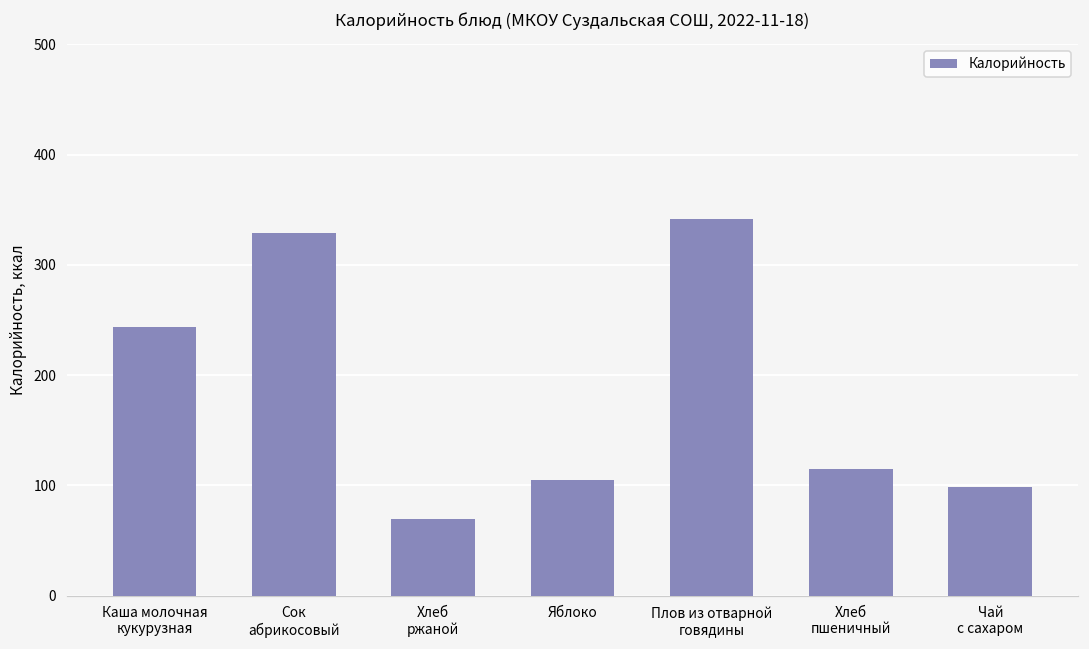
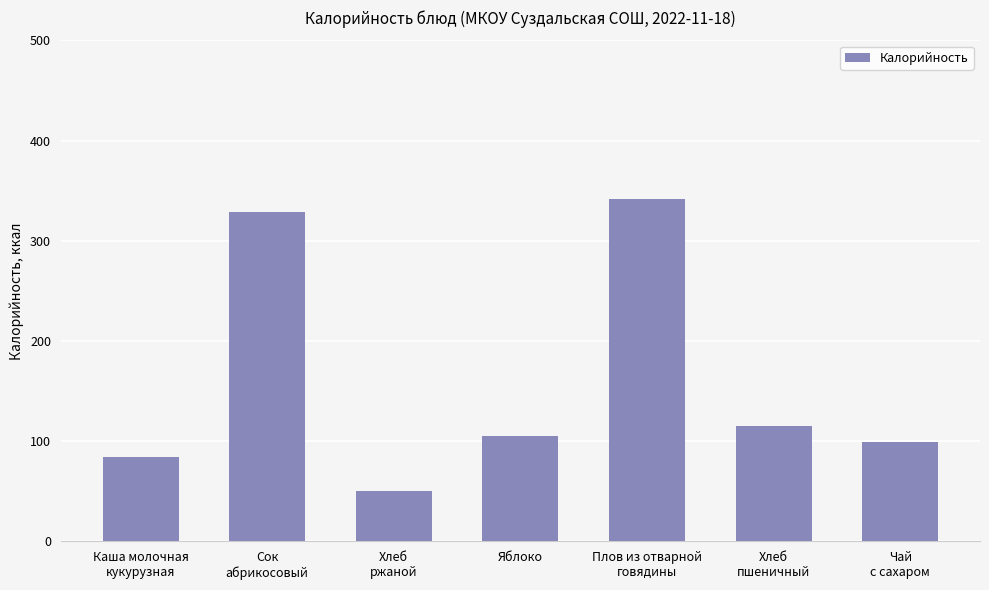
  {
-   "Каша молочная кукурузная": 244,
+   "Каша молочная кукурузная": 84,
    "Сок абрикосовый": 329,
-   "Хлеб ржаной": 70,
+   "Хлеб ржаной": 50,
    "Яблоко": 105,
    "Плов из отварной говядины": 342,
    "Хлеб пшеничный": 115,
    "Чай с сахаром": 99
  }
